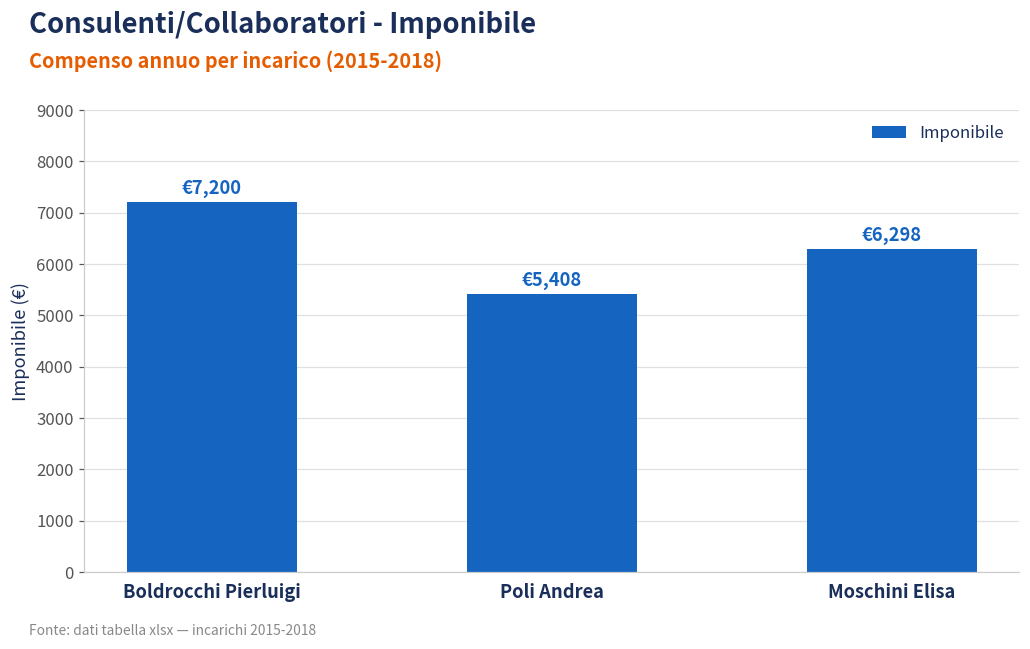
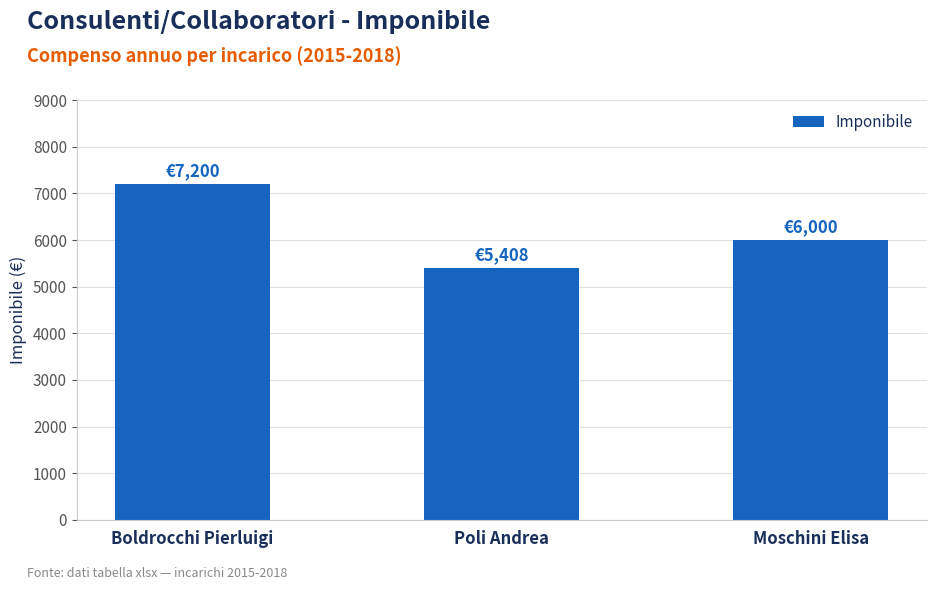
  {
    "Boldrocchi Pierluigi": "€7,200",
    "Poli Andrea": "€5,408",
-   "Moschini Elisa": "€6,298"
+   "Moschini Elisa": "€6,000"
  }
